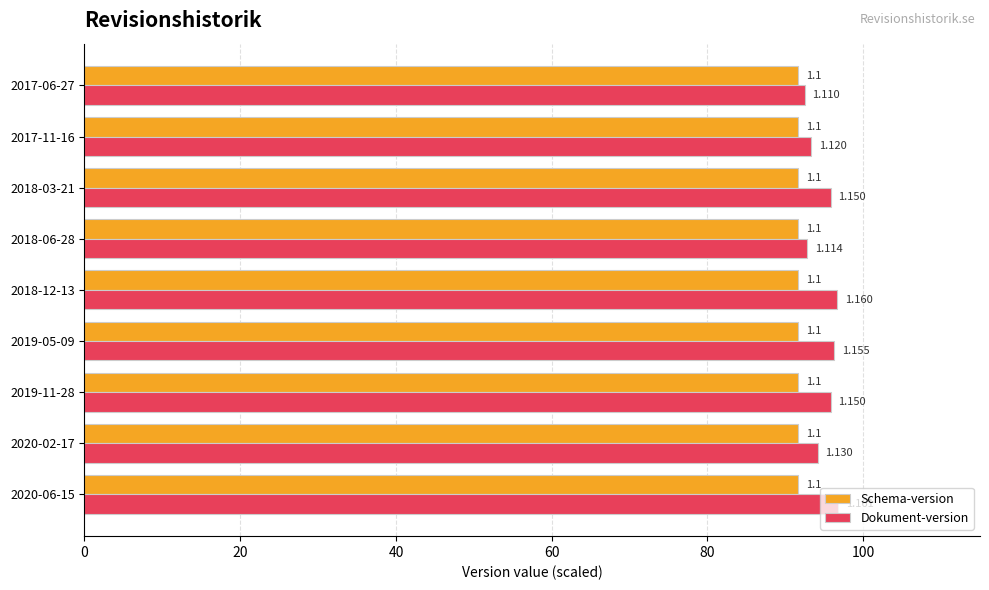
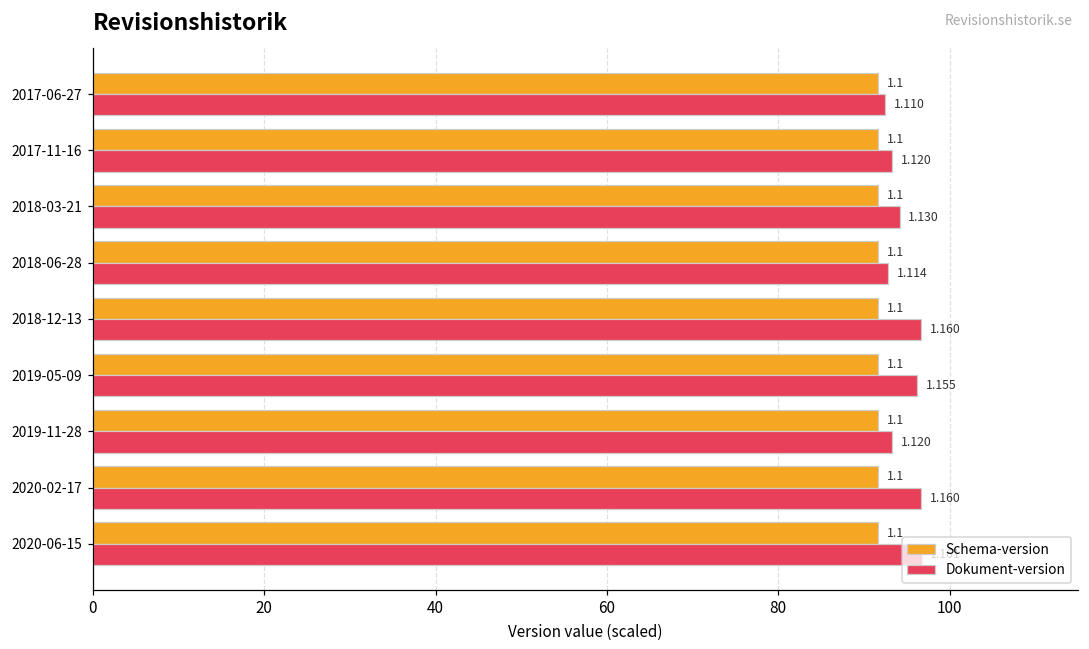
  {
    "Dokument-version": {
-     "2018-03-21": 1.150,
-     "2019-11-28": 1.150,
-     "2020-02-17": 1.130
+     "2018-03-21": 1.130,
+     "2019-11-28": 1.120,
+     "2020-02-17": 1.160
    }
  }
